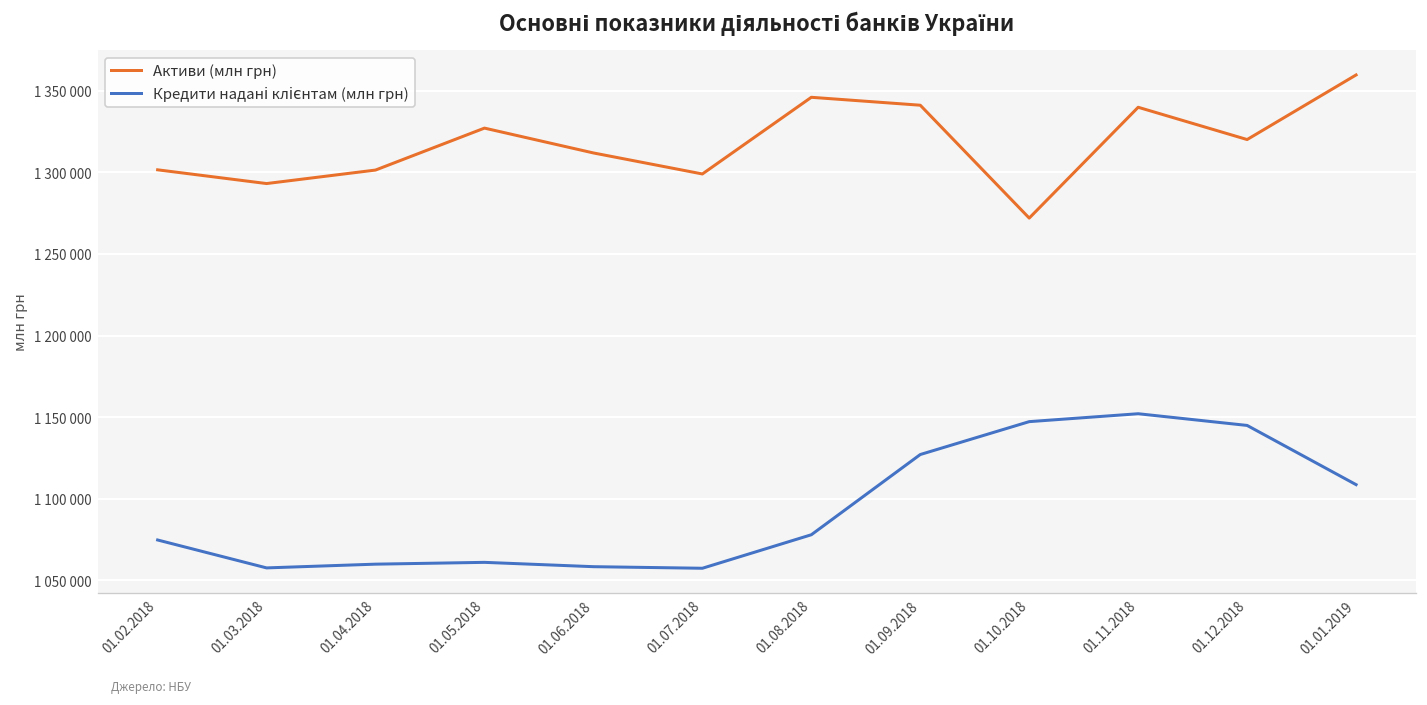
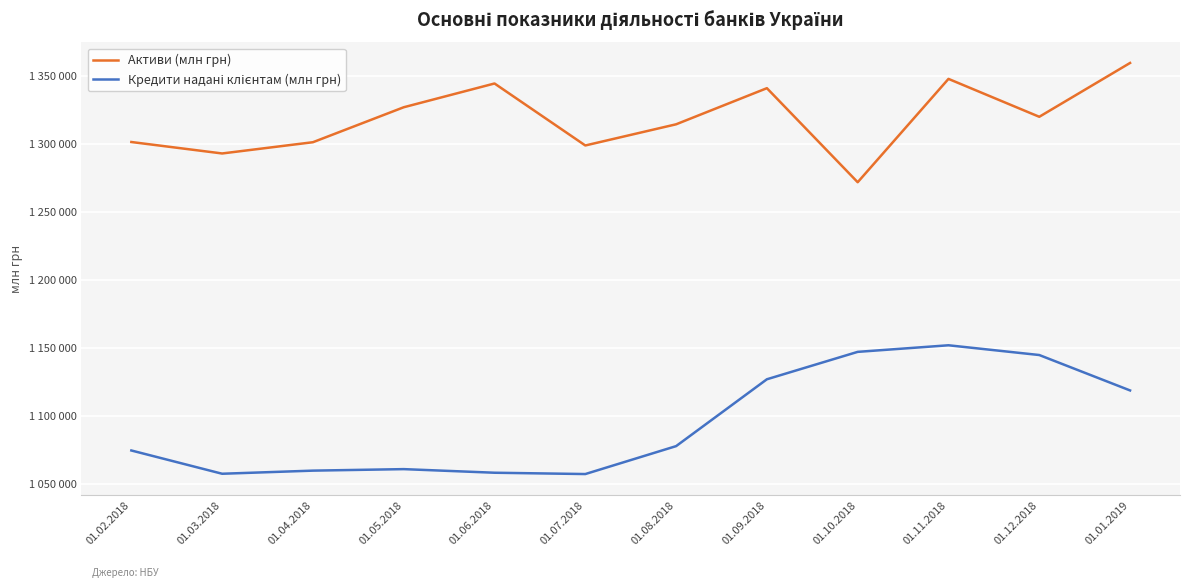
  {
    "Активи (млн грн)": {
      "01.02.2018": 1302000,
      "01.03.2018": 1293000,
      "01.04.2018": 1301000,
      "01.05.2018": 1327000,
-     "01.06.2018": 1312000,
+     "01.06.2018": 1345000,
      "01.07.2018": 1299000,
-     "01.08.2018": 1346000,
+     "01.08.2018": 1315000,
      "01.09.2018": 1341000,
      "01.10.2018": 1272000,
-     "01.11.2018": 1340000,
+     "01.11.2018": 1348000,
      "01.12.2018": 1320000,
      "01.01.2019": 1360000
    },
    "Кредити надані клієнтам (млн грн)": {
      "01.02.2018": 1075000,
      "01.03.2018": 1058000,
      "01.04.2018": 1060000,
      "01.05.2018": 1061000,
      "01.06.2018": 1058000,
      "01.07.2018": 1057000,
      "01.08.2018": 1078000,
      "01.09.2018": 1127000,
      "01.10.2018": 1147000,
      "01.11.2018": 1152000,
      "01.12.2018": 1145000,
-     "01.01.2019": 1109000
+     "01.01.2019": 1119000
    }
  }
